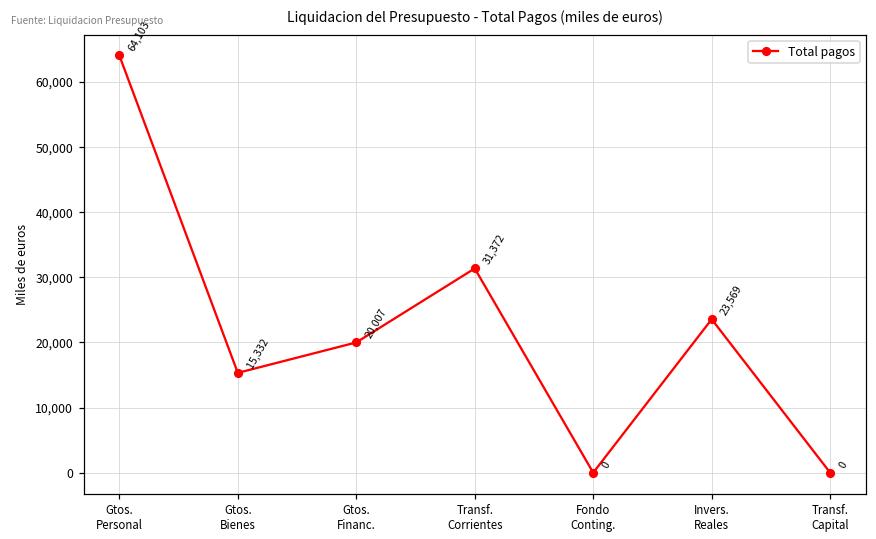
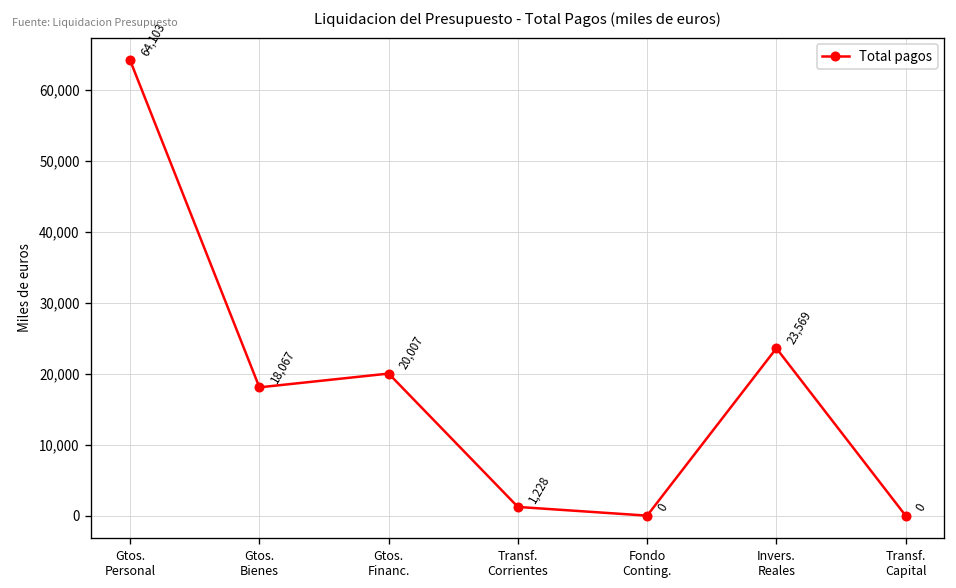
  {
    "Gtos. Personal": "64,103",
-   "Gtos. Bienes": "15,332",
+   "Gtos. Bienes": "18,067",
    "Gtos. Financ.": "20,007",
-   "Transf. Corrientes": "31,372",
+   "Transf. Corrientes": "1,228",
    "Fondo Conting.": "0",
    "Invers. Reales": "23,569",
    "Transf. Capital": "0"
  }
